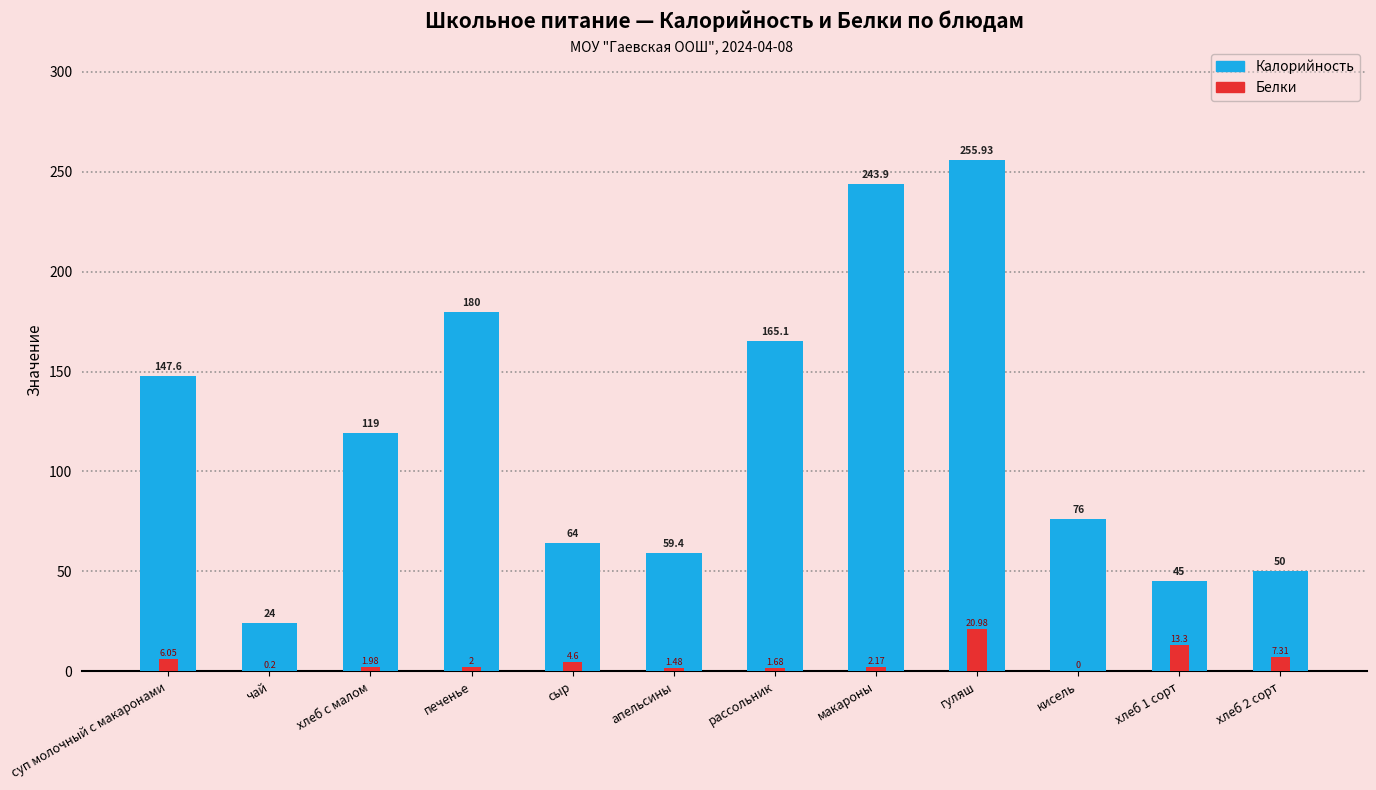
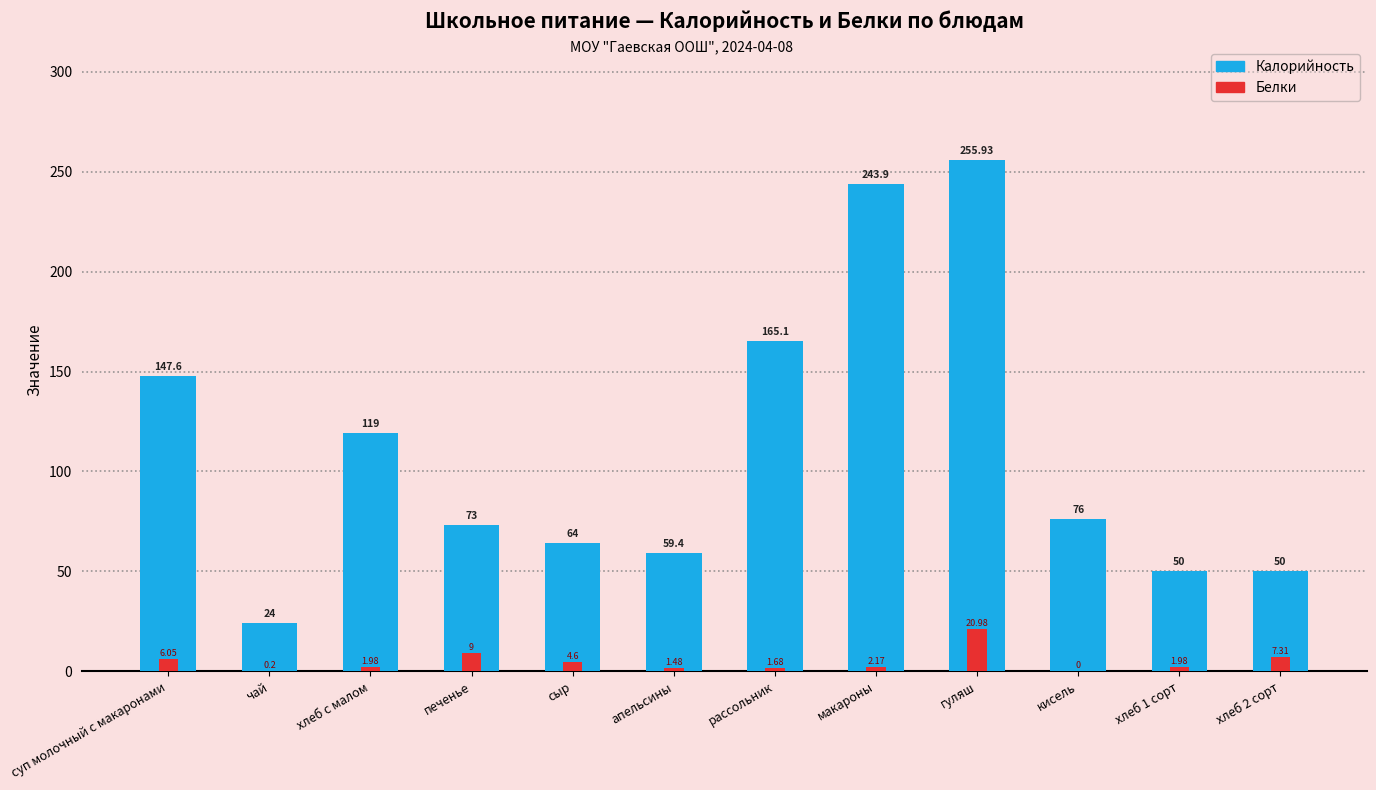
  {
    "Калорийность": {
      "суп молочный с макаронами": 147.6,
      "чай": 24,
      "хлеб с малом": 119,
-     "печенье": 180,
+     "печенье": 73,
      "сыр": 64,
      "апельсины": 59.4,
      "рассольник": 165.1,
      "макароны": 243.9,
      "гуляш": 255.93,
      "кисель": 76,
-     "хлеб 1 сорт": 45,
+     "хлеб 1 сорт": 50,
      "хлеб 2 сорт": 50
    },
    "Белки": {
      "чай": 0.2,
-     "печенье": 2,
+     "печенье": 9,
      "кисель": 0,
-     "хлеб 1 сорт": 13.3
+     "хлеб 1 сорт": 1.98
    }
  }
